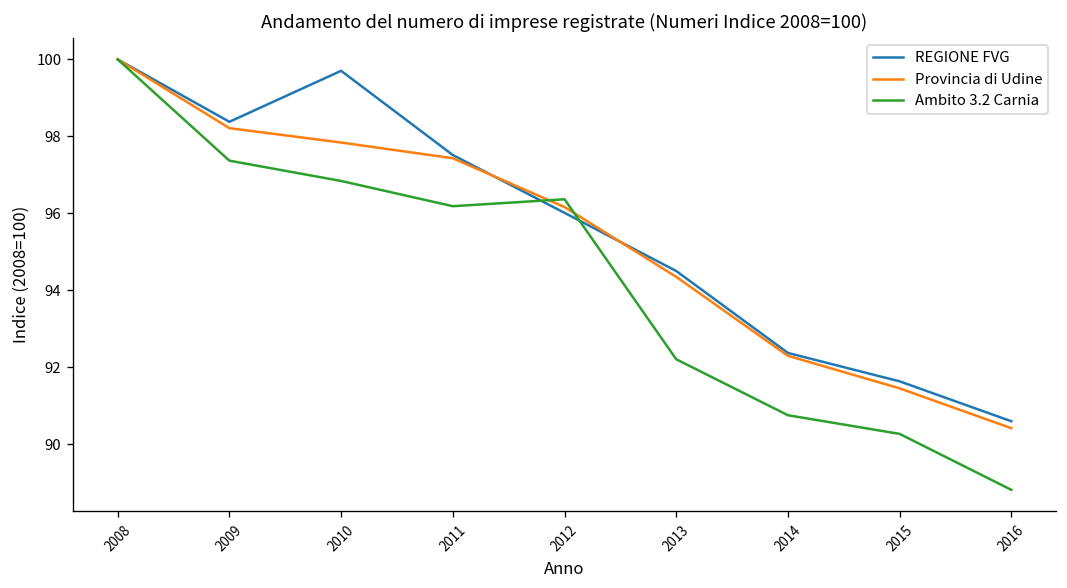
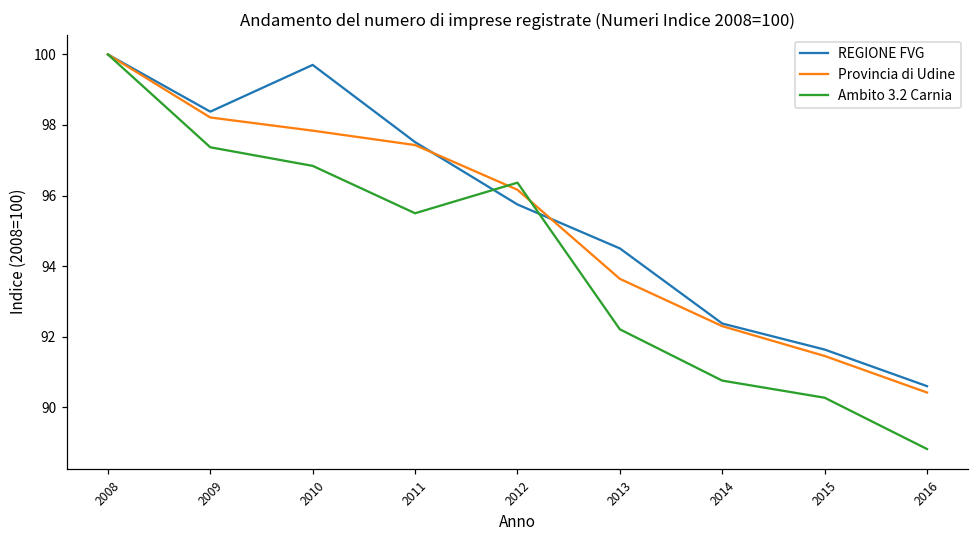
  {
    "REGIONE FVG": {
      "2009": 98.4,
      "2010": 99.7,
      "2011": 97.5,
-     "2012": 96.0,
+     "2012": 95.7,
      "2013": 94.5,
      "2015": 91.6,
      "2016": 90.6
    },
    "Provincia di Udine": {
      "2009": 98.2,
      "2010": 97.8,
      "2011": 97.4,
      "2012": 96.2,
-     "2013": 94.3,
+     "2013": 93.6,
      "2015": 91.5,
      "2016": 90.4
    },
    "Ambito 3.2 Carnia": {
      "2009": 97.4,
      "2010": 96.8,
-     "2011": 96.2,
+     "2011": 95.5,
      "2012": 96.4,
      "2013": 92.2,
      "2014": 90.8,
      "2015": 90.3,
      "2016": 88.8
    }
  }
